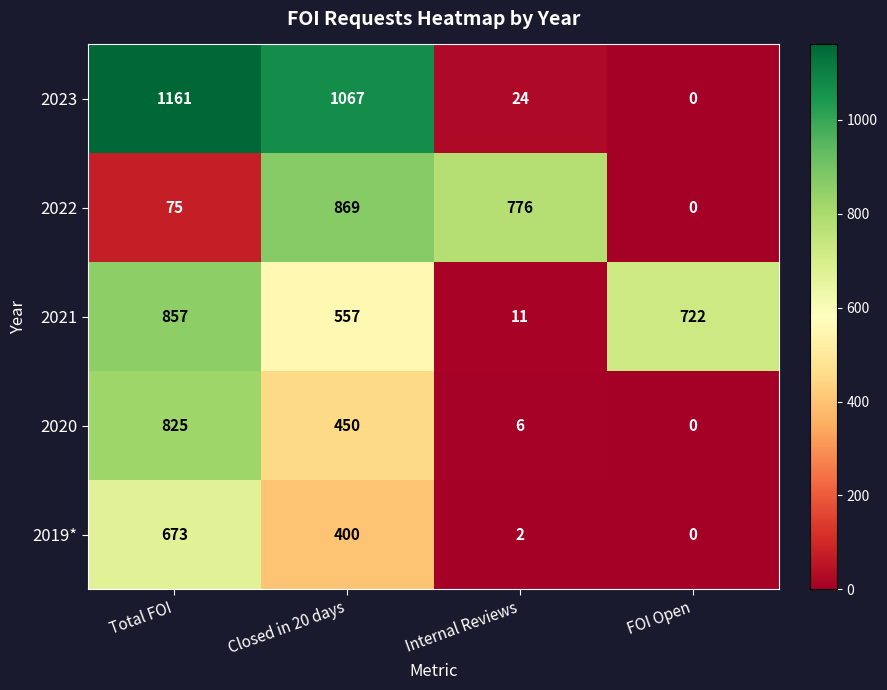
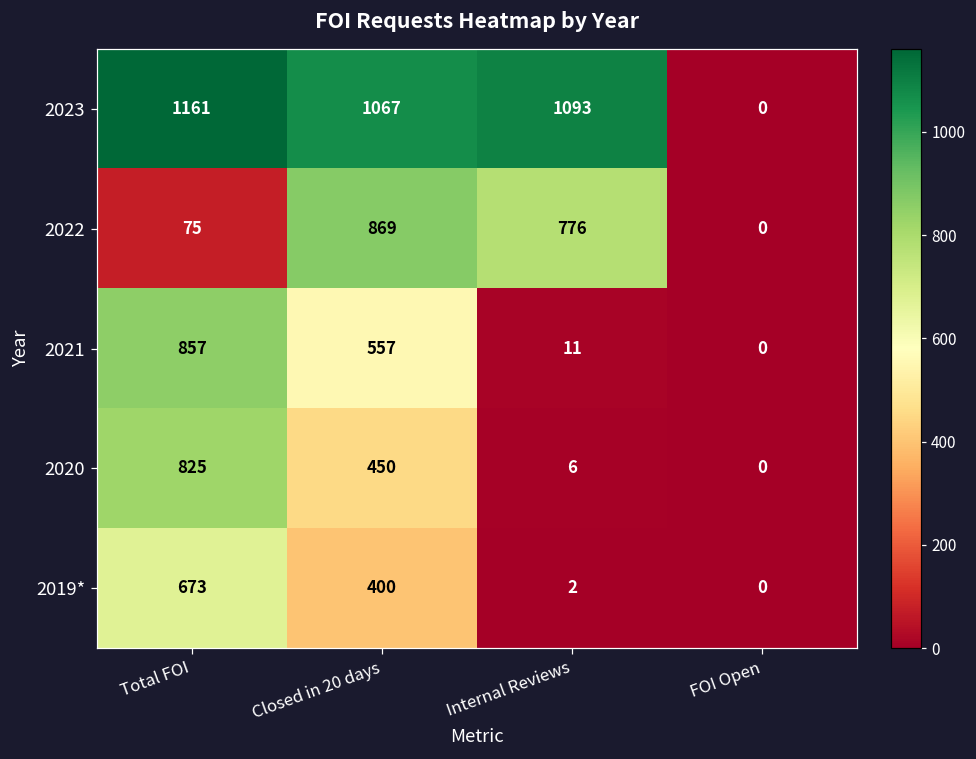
  {
    "2023": {
      "Total FOI": 1161,
      "Closed in 20 days": 1067,
-     "Internal Reviews": 24,
+     "Internal Reviews": 1093,
      "FOI Open": 0
    },
    "2022": {
      "Total FOI": 75,
      "Closed in 20 days": 869,
      "Internal Reviews": 776,
      "FOI Open": 0
    },
    "2021": {
      "Total FOI": 857,
      "Closed in 20 days": 557,
      "Internal Reviews": 11,
-     "FOI Open": 722
+     "FOI Open": 0
    },
    "2020": {
      "Total FOI": 825,
      "Closed in 20 days": 450,
      "Internal Reviews": 6,
      "FOI Open": 0
    },
    "2019*": {
      "Total FOI": 673,
      "Closed in 20 days": 400,
      "Internal Reviews": 2,
      "FOI Open": 0
    }
  }
